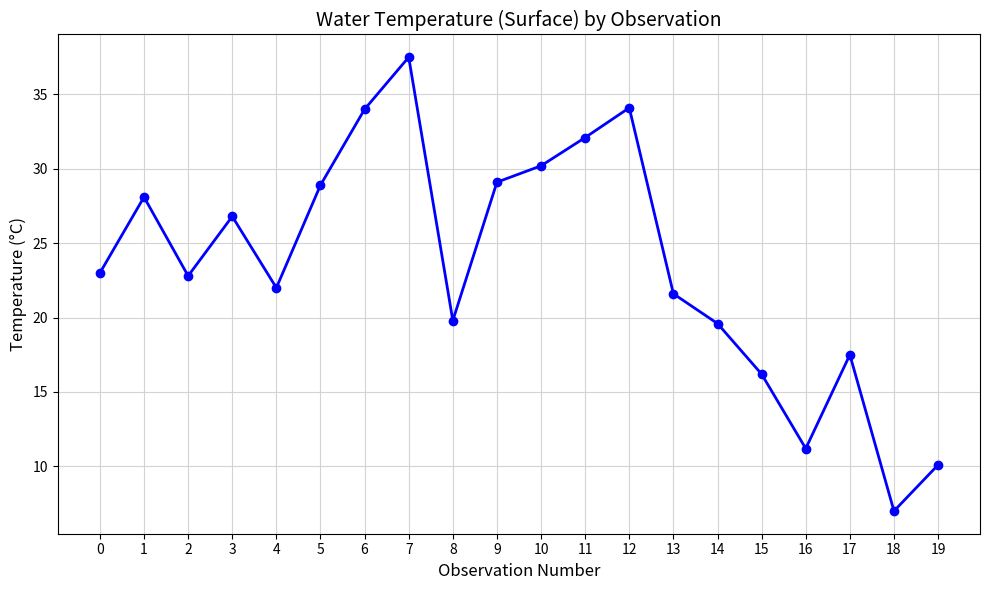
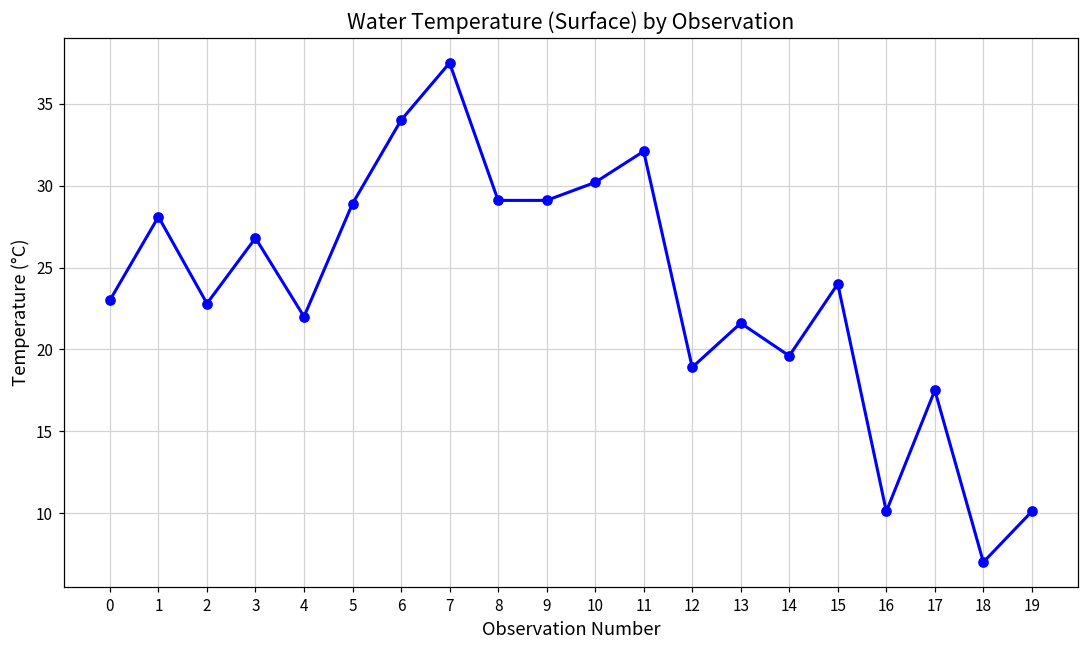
  {
    "0": 23.0,
    "1": 28.1,
    "2": 22.8,
    "3": 26.8,
    "4": 22.0,
    "5": 28.9,
    "6": 34.0,
    "7": 37.5,
-   "8": 19.8,
+   "8": 29.1,
    "9": 29.1,
    "10": 30.2,
    "11": 32.1,
-   "12": 34.1,
+   "12": 18.9,
    "13": 21.6,
    "14": 19.6,
-   "15": 16.2,
-   "16": 11.2,
+   "15": 24.0,
+   "16": 10.1,
    "17": 17.5,
    "18": 7.0,
    "19": 10.1
  }
